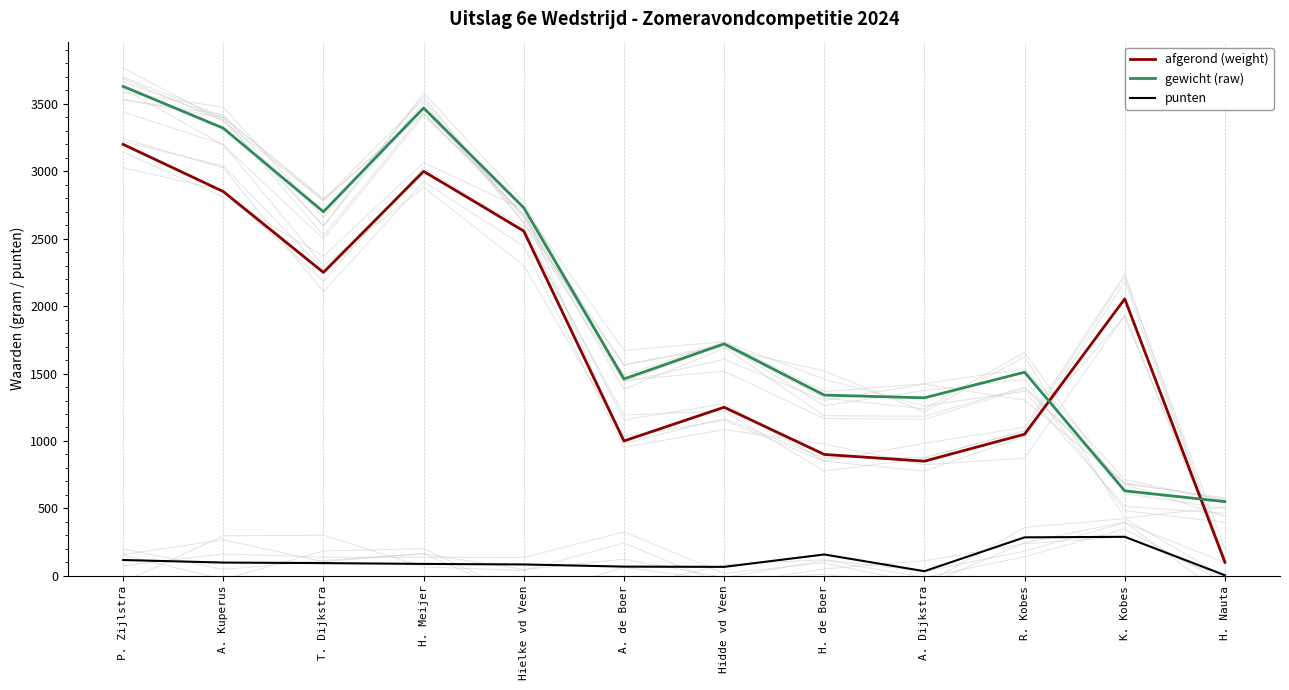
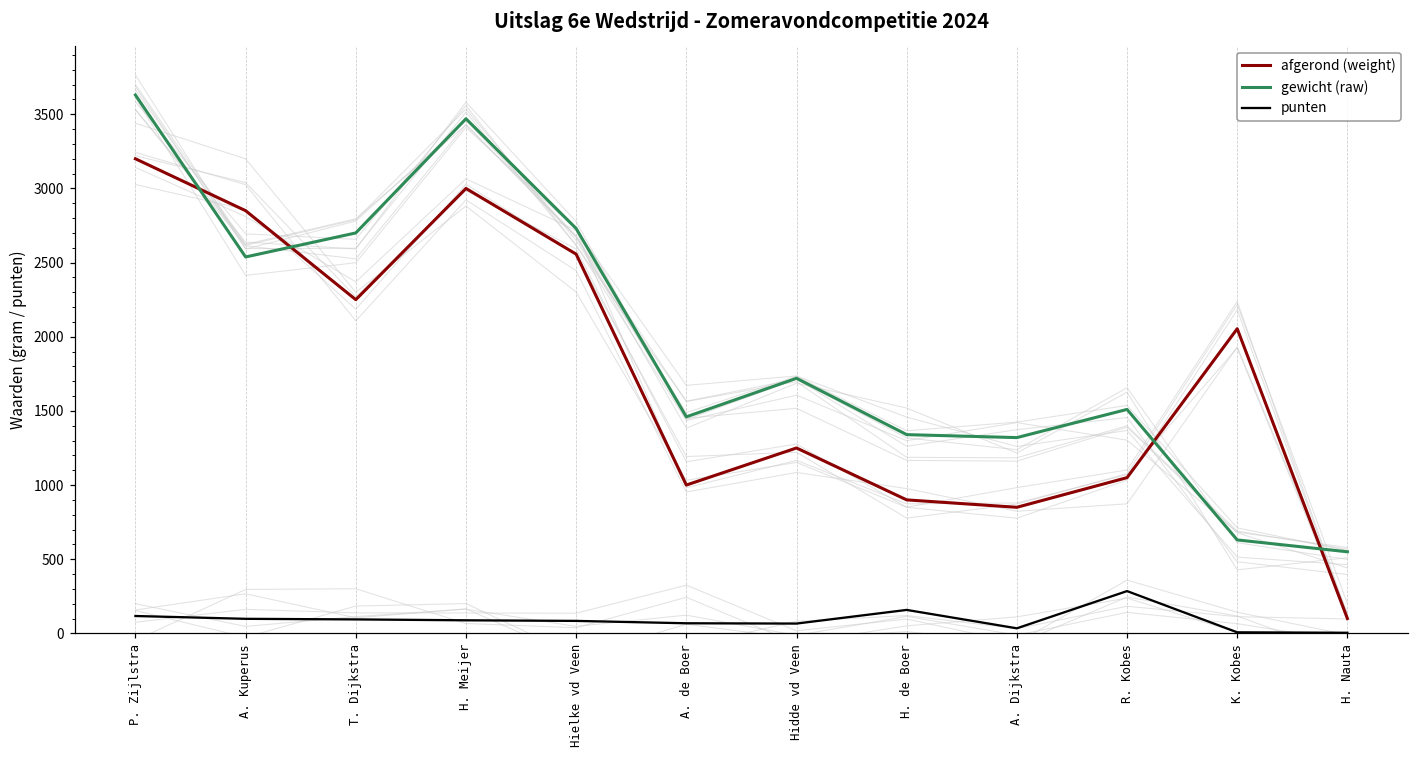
  {
    "afgerond (weight)": {
      "P. Zijlstra": 3200,
      "T. Dijkstra": 2250,
      "Hidde vd Veen": 1250,
      "H. de Boer": 900,
      "A. Dijkstra": 850,
      "K. Kobes": 2050
    },
    "gewicht (raw)": {
-     "A. Kuperus": 3320,
+     "A. Kuperus": 2540,
      "T. Dijkstra": 2700,
      "H. de Boer": 1340,
      "A. Dijkstra": 1320,
      "R. Kobes": 1510
    },
    "punten": {
      "P. Zijlstra": 120,
      "A. Kuperus": 100,
      "H. Meijer": 90,
      "Hielke vd Veen": 80,
      "H. de Boer": 160,
      "R. Kobes": 290,
-     "K. Kobes": 290
+     "K. Kobes": 10
    }
  }
